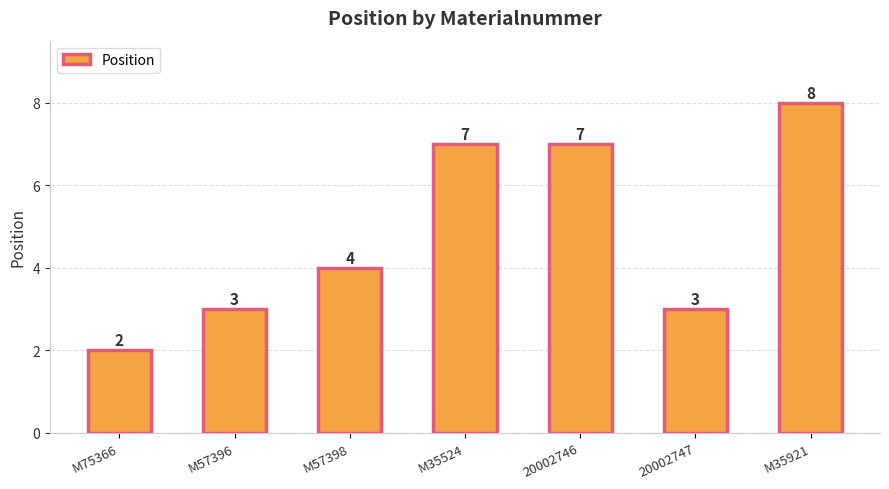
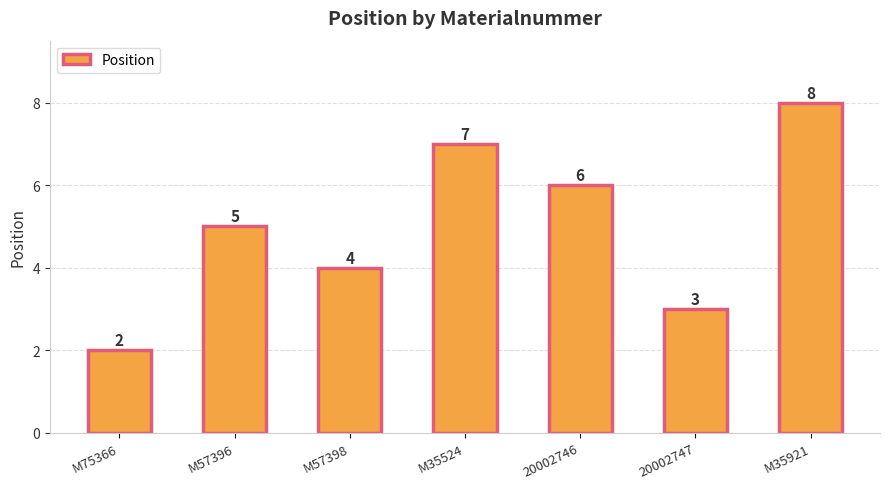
  {
    "M75366": 2,
-   "M57396": 3,
+   "M57396": 5,
    "M57398": 4,
    "M35524": 7,
-   "20002746": 7,
+   "20002746": 6,
    "20002747": 3,
    "M35921": 8
  }
